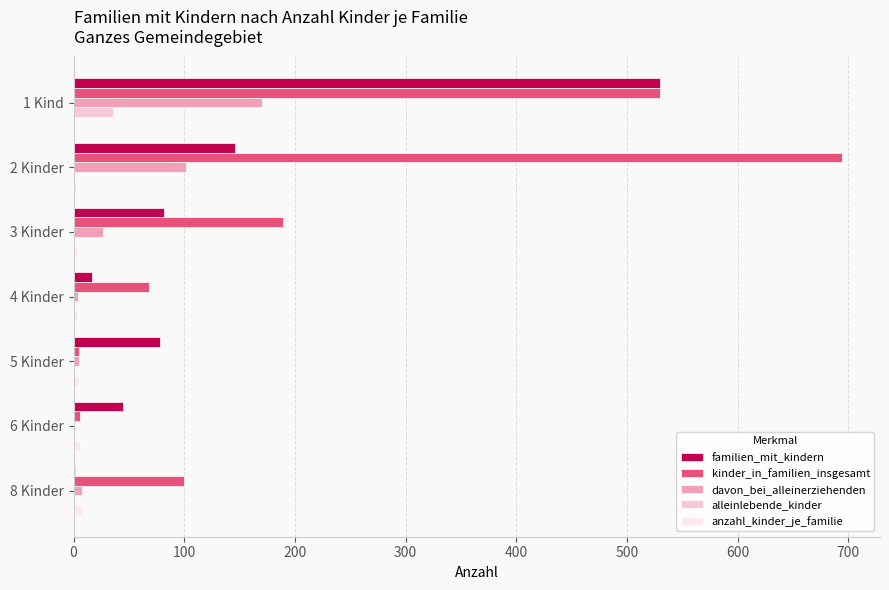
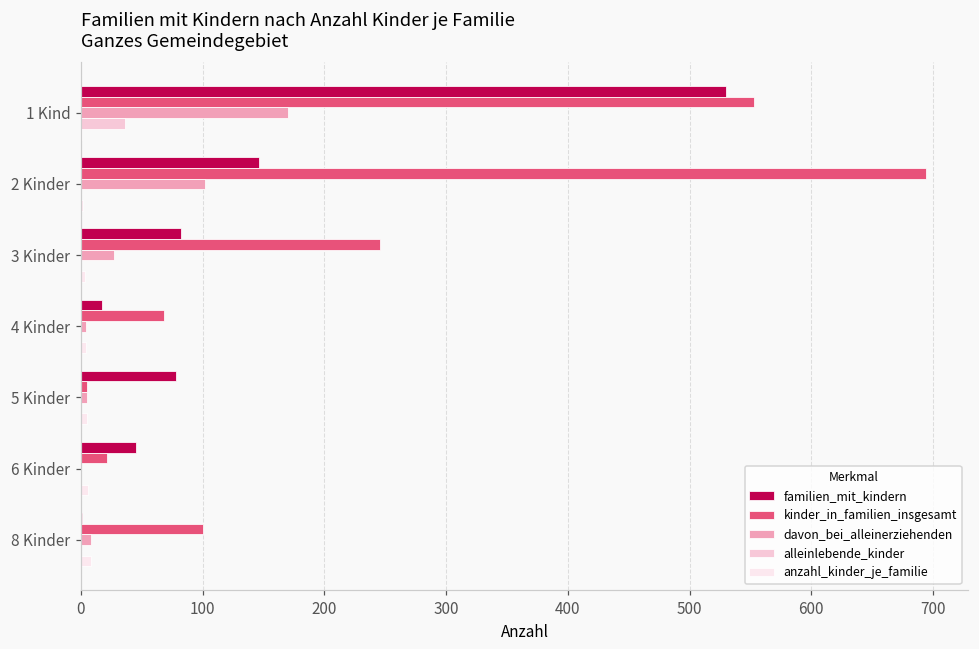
  {
    "familien_mit_kindern": {
      "1 Kind": 530,
      "2 Kinder": 146,
      "3 Kinder": 82,
      "4 Kinder": 17,
      "5 Kinder": 78,
      "6 Kinder": 45
    },
    "kinder_in_familien_insgesamt": {
-     "1 Kind": 530,
+     "1 Kind": 553,
      "2 Kinder": 694,
-     "3 Kinder": 189,
+     "3 Kinder": 246,
      "4 Kinder": 68,
      "5 Kinder": 5,
-     "6 Kinder": 6,
+     "6 Kinder": 21,
      "8 Kinder": 100
    }
  }
